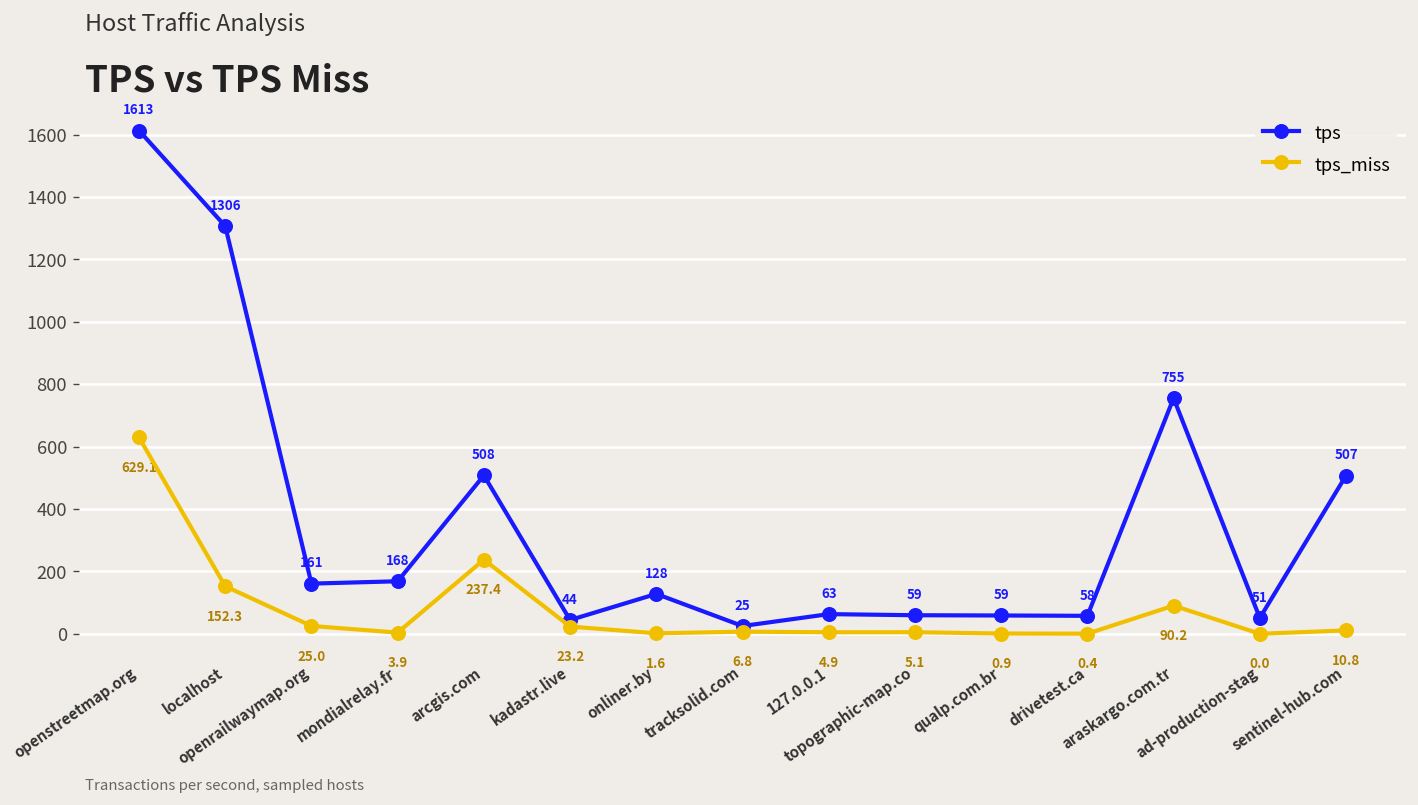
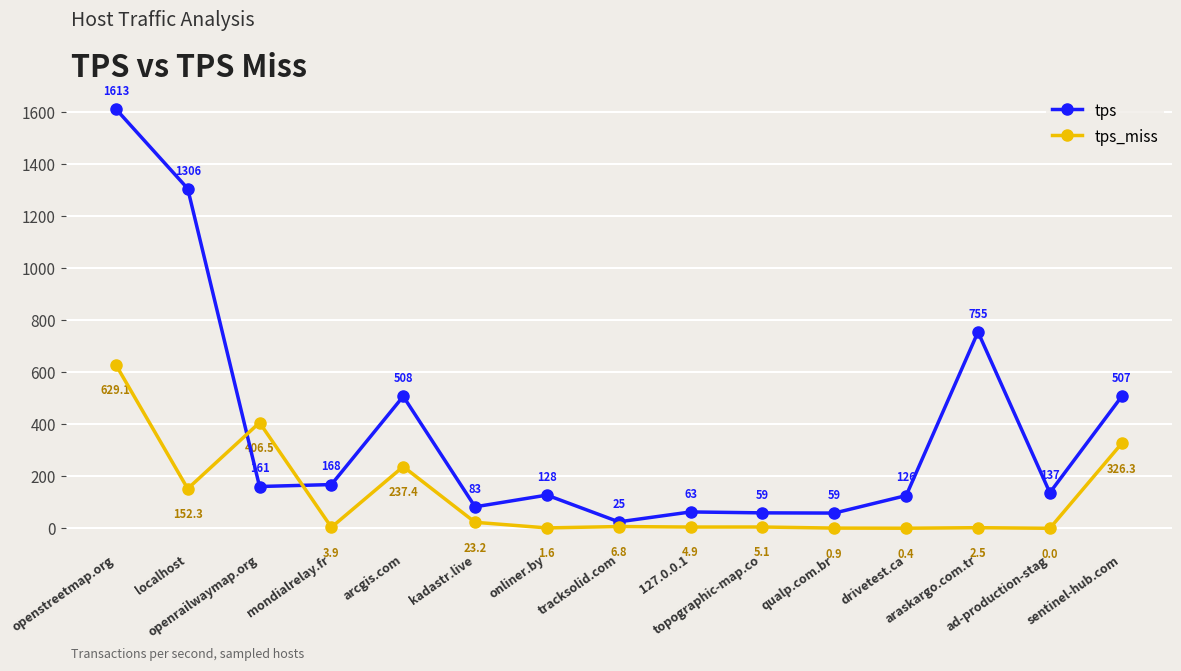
  {
    "tps": {
      "openstreetmap.org": 1613,
      "localhost": 1306,
      "openrailwaymap.org": 161,
      "mondialrelay.fr": 168,
      "arcgis.com": 508,
-     "kadastr.live": 44,
+     "kadastr.live": 83,
      "onliner.by": 128,
      "tracksolid.com": 25,
      "127.0.0.1": 63,
      "topographic-map.co": 59,
      "qualp.com.br": 59,
-     "drivetest.ca": 58,
+     "drivetest.ca": 126,
      "araskargo.com.tr": 755,
-     "ad-production-stag": 51,
+     "ad-production-stag": 137,
      "sentinel-hub.com": 507
    },
    "tps_miss": {
      "openstreetmap.org": 629.1,
      "localhost": 152.3,
-     "openrailwaymap.org": 25.0,
+     "openrailwaymap.org": 406.5,
      "mondialrelay.fr": 3.9,
      "arcgis.com": 237.4,
      "kadastr.live": 23.2,
      "onliner.by": 1.6,
      "tracksolid.com": 6.8,
      "127.0.0.1": 4.9,
      "topographic-map.co": 5.1,
      "qualp.com.br": 0.9,
      "drivetest.ca": 0.4,
-     "araskargo.com.tr": 90.2,
+     "araskargo.com.tr": 2.5,
      "ad-production-stag": 0.0,
-     "sentinel-hub.com": 10.8
+     "sentinel-hub.com": 326.3
    }
  }
